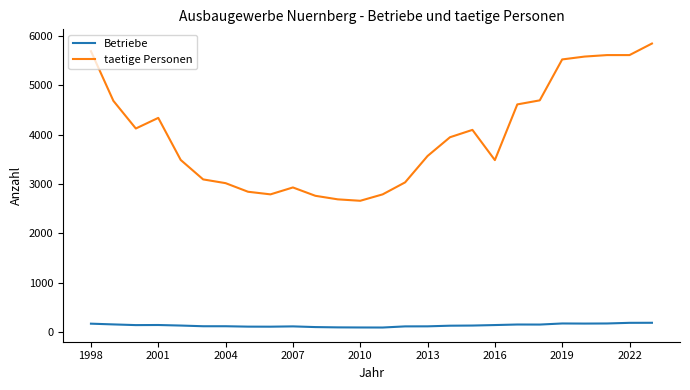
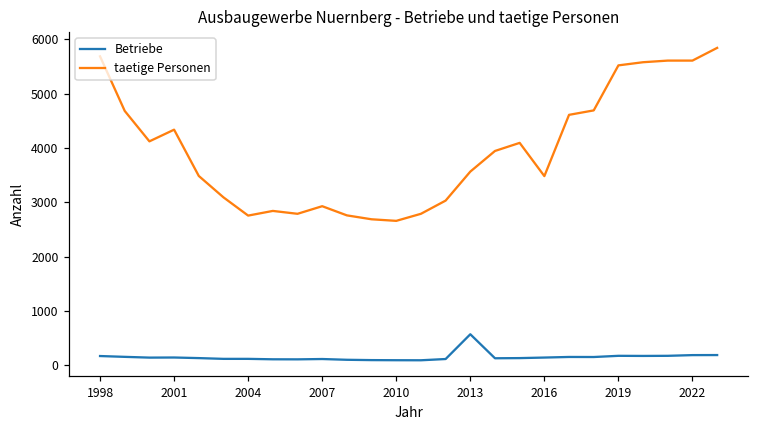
  {
    "Betriebe": {
      "1998": 200,
      "2001": 100,
      "2004": 100,
      "2007": 100,
      "2010": 100,
-     "2013": 100,
+     "2013": 600,
      "2016": 100,
      "2019": 200,
      "2022": 200
    },
    "taetige Personen": {
      "2001": 4300,
-     "2004": 3000,
+     "2004": 2800,
      "2007": 2900,
      "2010": 2700,
      "2013": 3600,
      "2016": 3500,
      "2019": 5500,
      "2022": 5600
    }
  }
